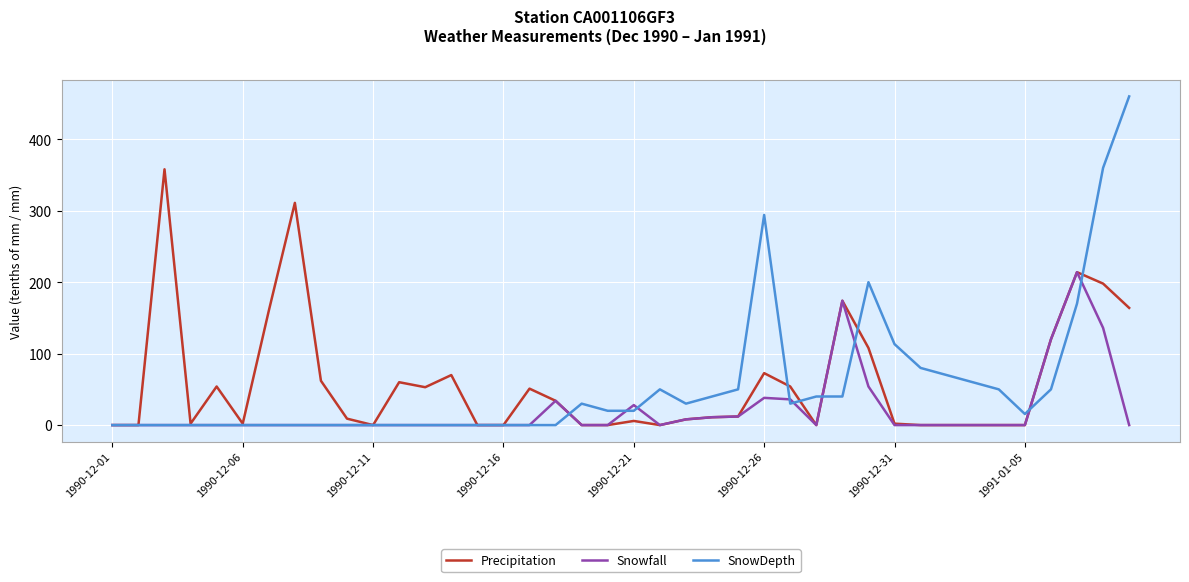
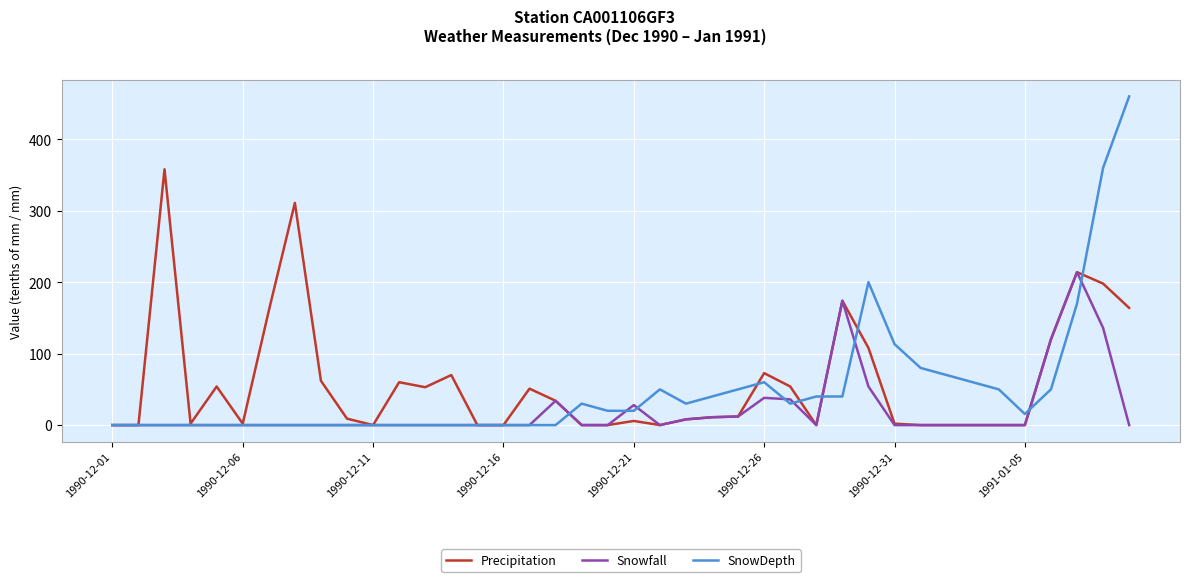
  {
    "Precipitation": {
      "1990-12-21": 10,
      "1990-12-26": 70
    },
    "Snowfall": {
      "1990-12-21": 30,
      "1990-12-26": 40
    },
    "SnowDepth": {
      "1990-12-21": 20,
-     "1990-12-26": 290,
+     "1990-12-26": 60,
      "1990-12-31": 110,
      "1991-01-05": 20
    }
  }
